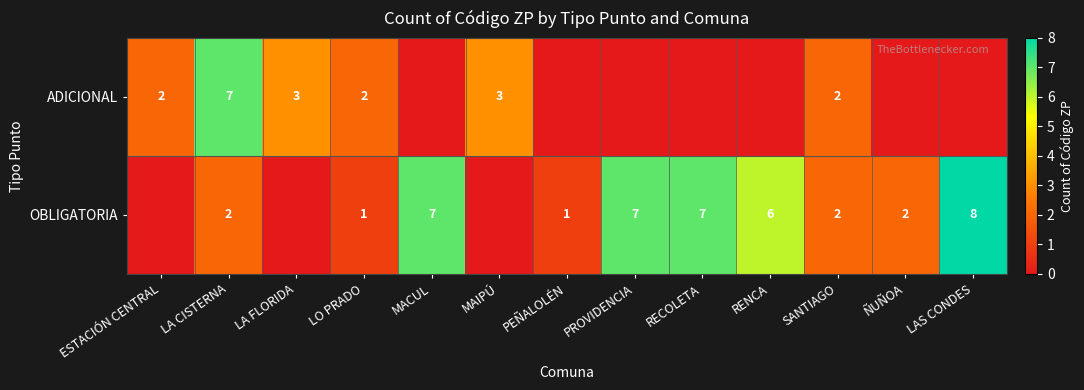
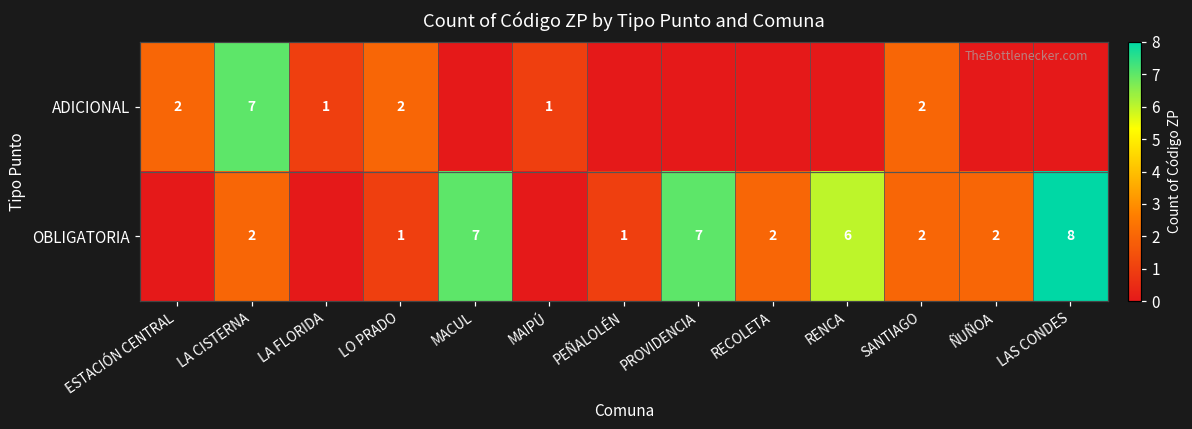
  {
    "ADICIONAL": {
      "ESTACIÓN CENTRAL": 2,
      "LA CISTERNA": 7,
-     "LA FLORIDA": 3,
+     "LA FLORIDA": 1,
      "LO PRADO": 2,
-     "MAIPÚ": 3,
+     "MAIPÚ": 1,
      "SANTIAGO": 2
    },
    "OBLIGATORIA": {
      "LA CISTERNA": 2,
      "LO PRADO": 1,
      "MACUL": 7,
      "PEÑALOLÉN": 1,
      "PROVIDENCIA": 7,
-     "RECOLETA": 7,
+     "RECOLETA": 2,
      "RENCA": 6,
      "SANTIAGO": 2,
      "ÑUÑOA": 2,
      "LAS CONDES": 8
    }
  }
